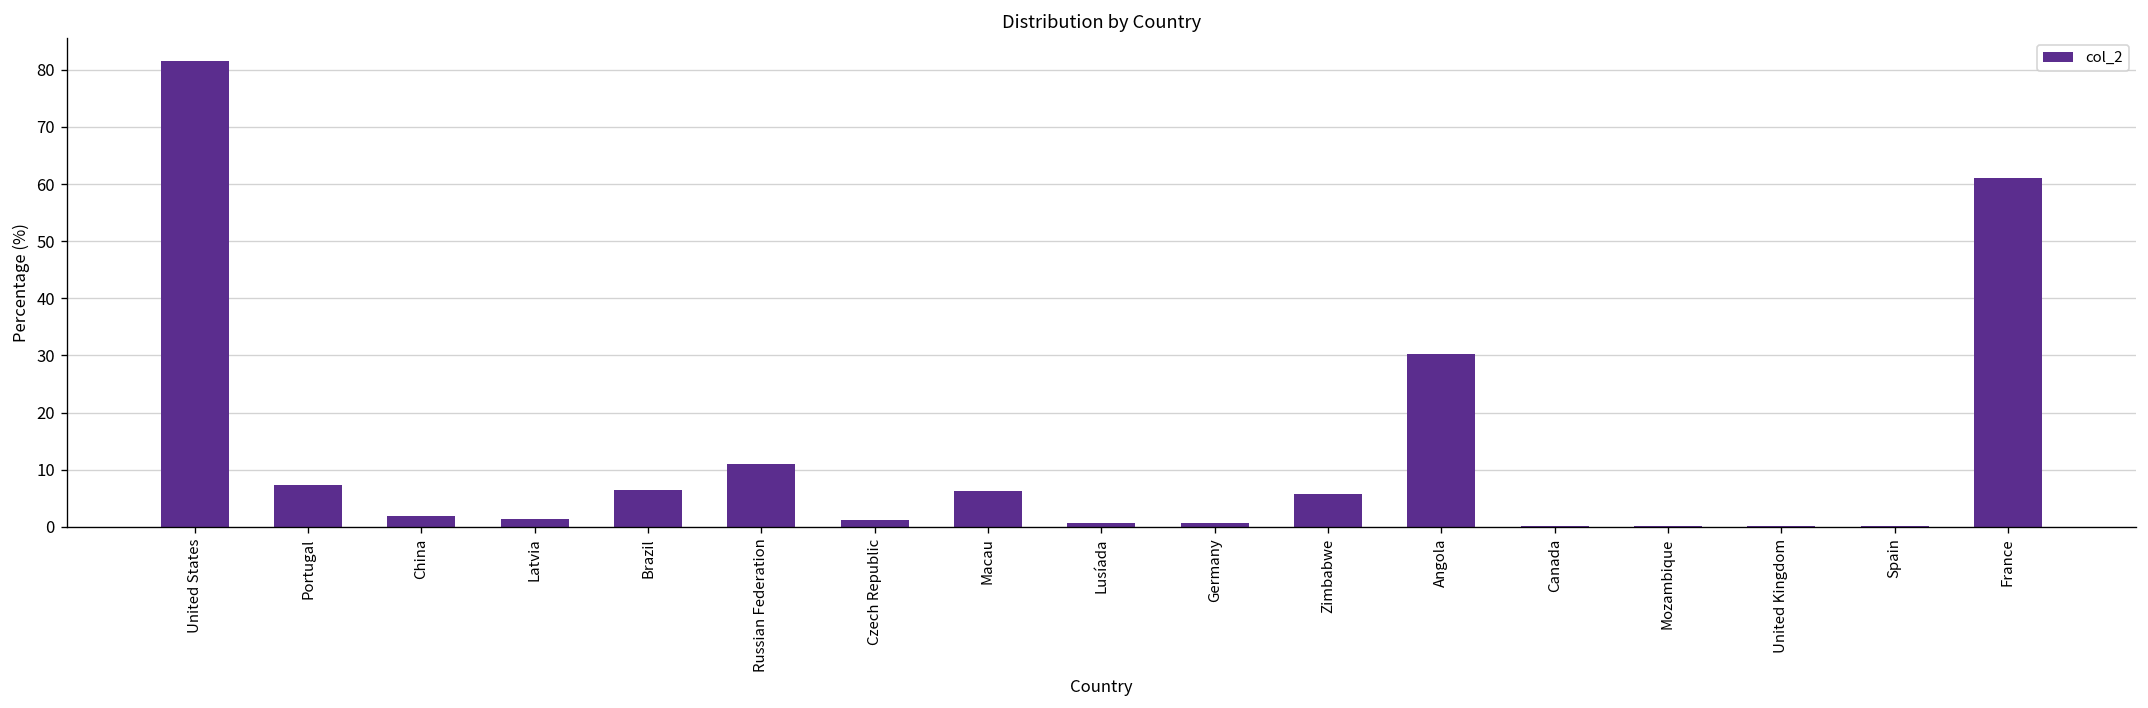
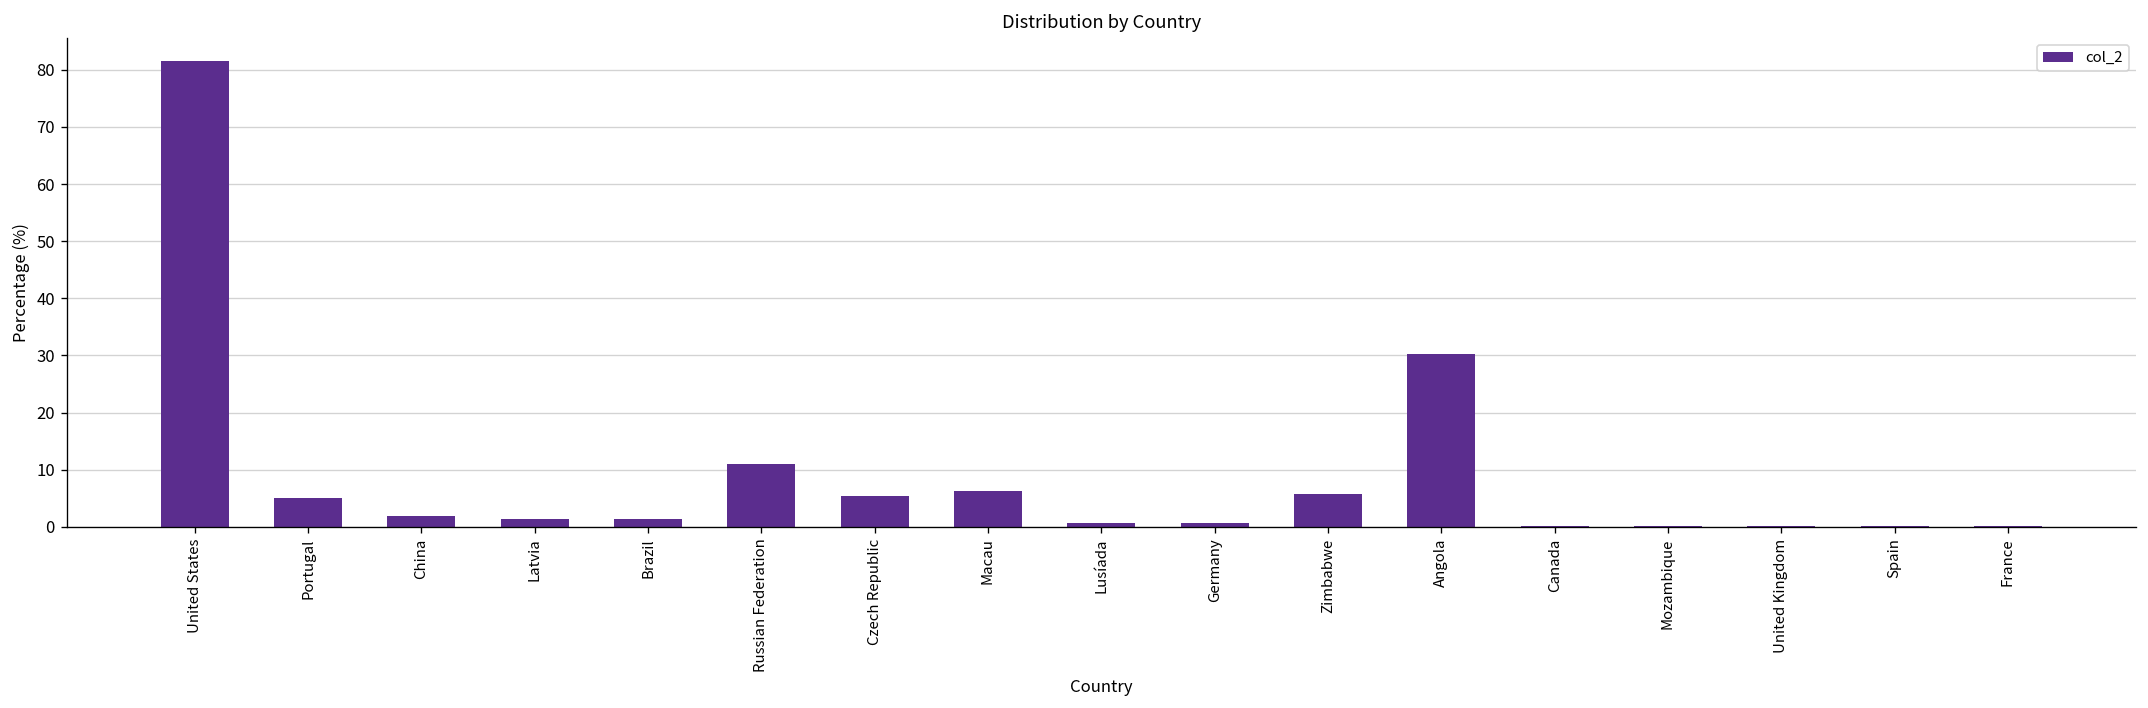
  {
    "United States": 82,
-   "Portugal": 7,
+   "Portugal": 5,
    "China": 2,
    "Latvia": 1,
-   "Brazil": 7,
+   "Brazil": 1,
    "Russian Federation": 11,
-   "Czech Republic": 1,
+   "Czech Republic": 5,
    "Macau": 6,
    "Lusíada": 1,
    "Germany": 1,
    "Zimbabwe": 6,
    "Angola": 30,
-   "France": 61
+   "France": 0
  }
